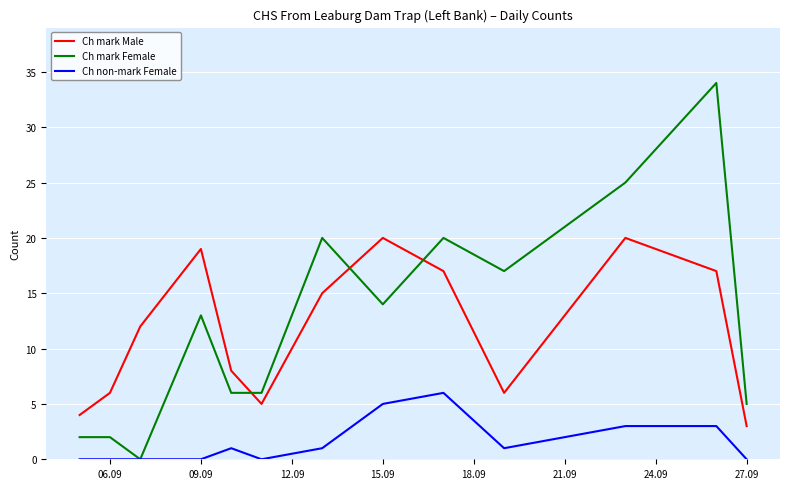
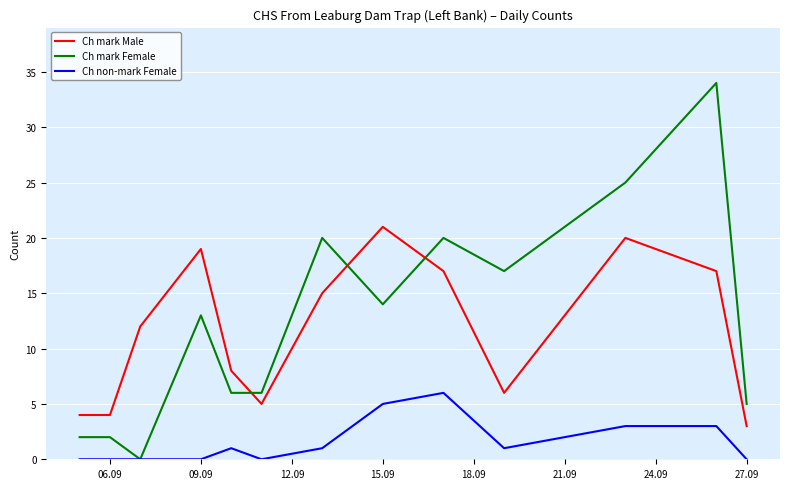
  {
    "Ch mark Male": {
-     "06.09": 6,
+     "06.09": 4,
      "09.09": 19,
-     "15.09": 20,
+     "15.09": 21,
      "27.09": 3
    },
    "Ch mark Female": {
      "06.09": 2,
      "09.09": 13,
      "15.09": 14,
      "27.09": 5
    },
    "Ch non-mark Female": {
      "06.09": 0,
      "09.09": 0,
      "15.09": 5,
      "27.09": 0
    }
  }
